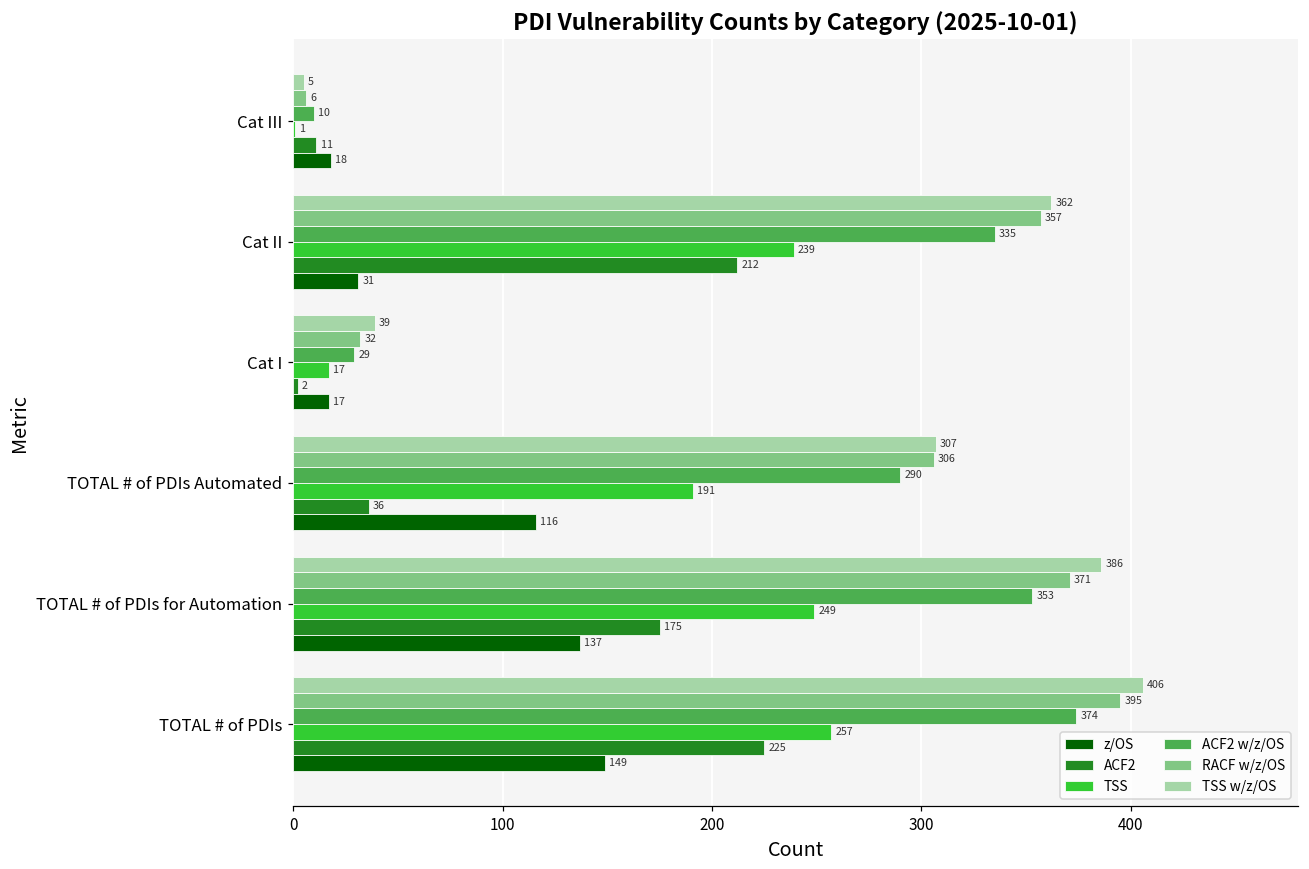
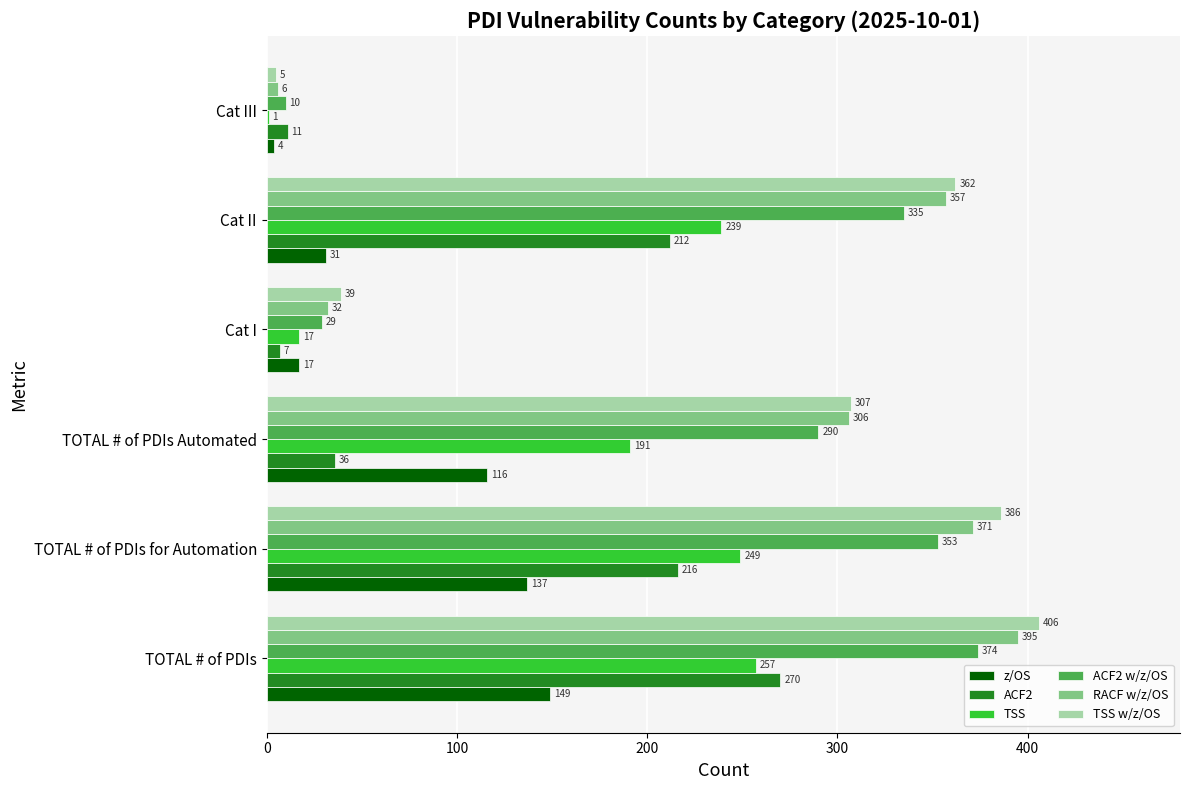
  {
    "z/OS": {
-     "Cat III": 18,
+     "Cat III": 4,
      "Cat II": 31,
      "Cat I": 17,
      "TOTAL # of PDIs Automated": 116,
      "TOTAL # of PDIs for Automation": 137,
      "TOTAL # of PDIs": 149
    },
    "ACF2": {
      "Cat III": 11,
      "Cat II": 212,
-     "Cat I": 2,
+     "Cat I": 7,
      "TOTAL # of PDIs Automated": 36,
-     "TOTAL # of PDIs for Automation": 175,
-     "TOTAL # of PDIs": 225
+     "TOTAL # of PDIs for Automation": 216,
+     "TOTAL # of PDIs": 270
    }
  }
